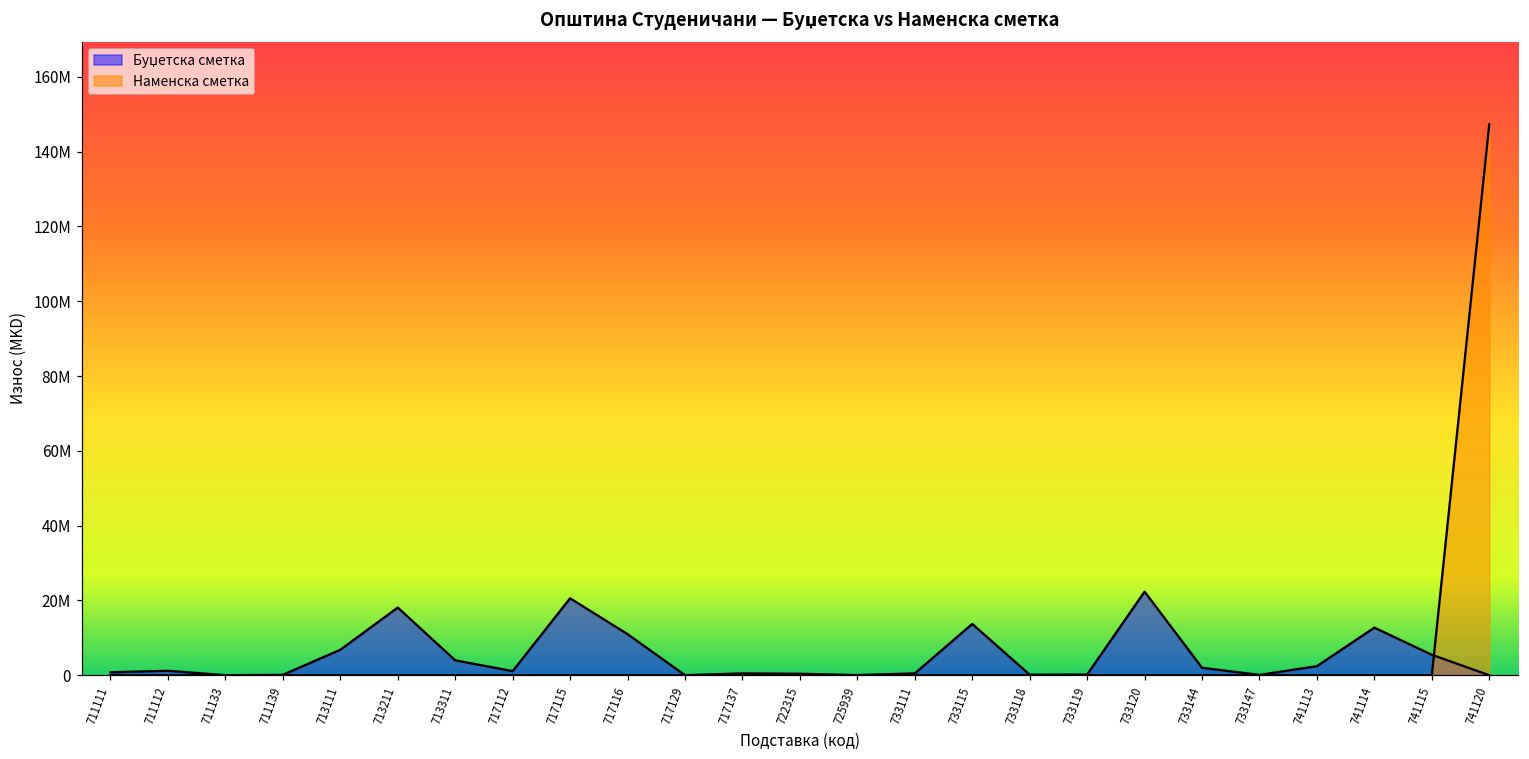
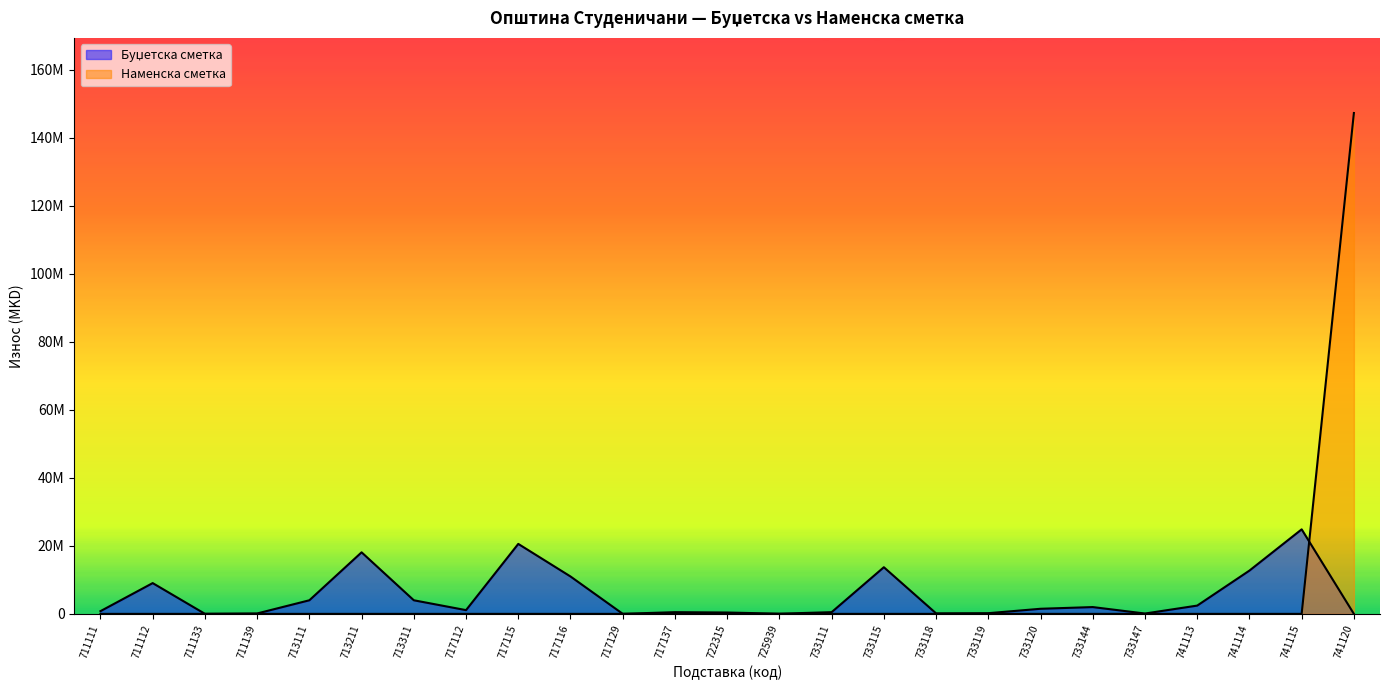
  {
    "Буџетска сметка": {
      "711111": 1000000,
-     "711112": 1000000,
-     "713111": 7000000,
+     "711112": 9000000,
+     "713111": 4000000,
      "713211": 18000000,
      "713311": 4000000,
      "717112": 1000000,
      "717115": 21000000,
      "717116": 11000000,
      "733115": 14000000,
-     "733120": 22000000,
+     "733120": 2000000,
      "733144": 2000000,
      "741113": 2000000,
      "741114": 13000000,
-     "741115": 5000000,
+     "741115": 25000000,
      "741120": 0
    },
    "Наменска сметка": {
      "711111": 0,
      "711112": 0,
      "713111": 0,
      "713211": 0,
      "713311": 0,
      "717112": 0,
      "717115": 0,
      "717116": 0,
      "733115": 0,
      "733120": 0,
      "733144": 0,
      "741113": 0,
      "741114": 0,
      "741115": 0,
      "741120": 147000000
    }
  }
